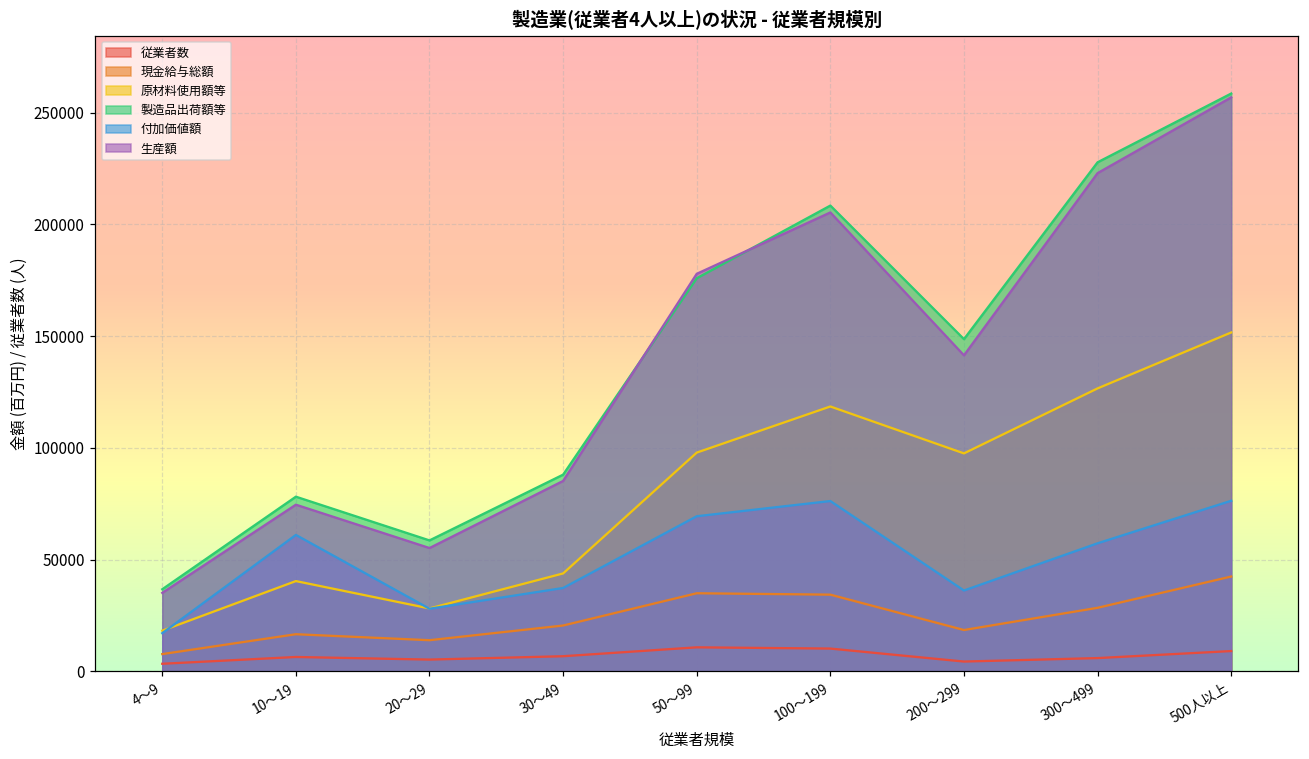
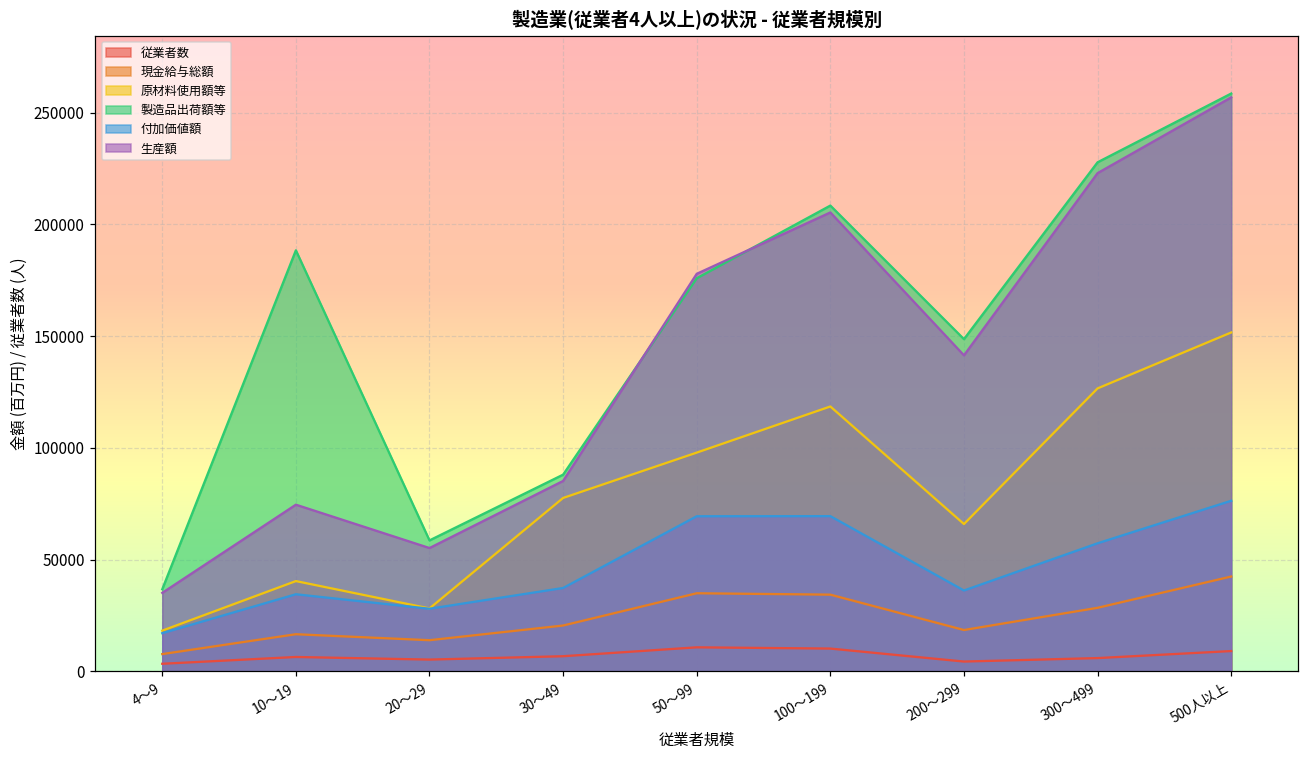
  {
    "原材料使用額等": {
      "10～19": 40000,
-     "30～49": 44000,
+     "30～49": 78000,
      "50～99": 98000,
      "100～199": 118000,
-     "200～299": 98000,
+     "200～299": 66000,
      "300～499": 127000,
      "500人以上": 152000
    },
    "製造品出荷額等": {
      "4～9": 37000,
-     "10～19": 78000,
+     "10～19": 188000,
      "20～29": 59000,
      "30～49": 88000,
      "50～99": 176000,
      "100～199": 208000,
      "200～299": 149000,
      "300～499": 228000,
      "500人以上": 259000
    },
    "付加価値額": {
-     "10～19": 61000,
+     "10～19": 34000,
      "30～49": 37000,
      "50～99": 69000,
-     "100～199": 76000,
+     "100～199": 69000,
      "200～299": 36000,
      "300～499": 57000,
      "500人以上": 76000
    },
    "生産額": {
      "4～9": 35000,
      "10～19": 75000,
      "20～29": 55000,
      "30～49": 85000,
      "50～99": 178000,
      "100～199": 205000,
      "200～299": 141000,
      "300～499": 223000,
      "500人以上": 257000
    }
  }
